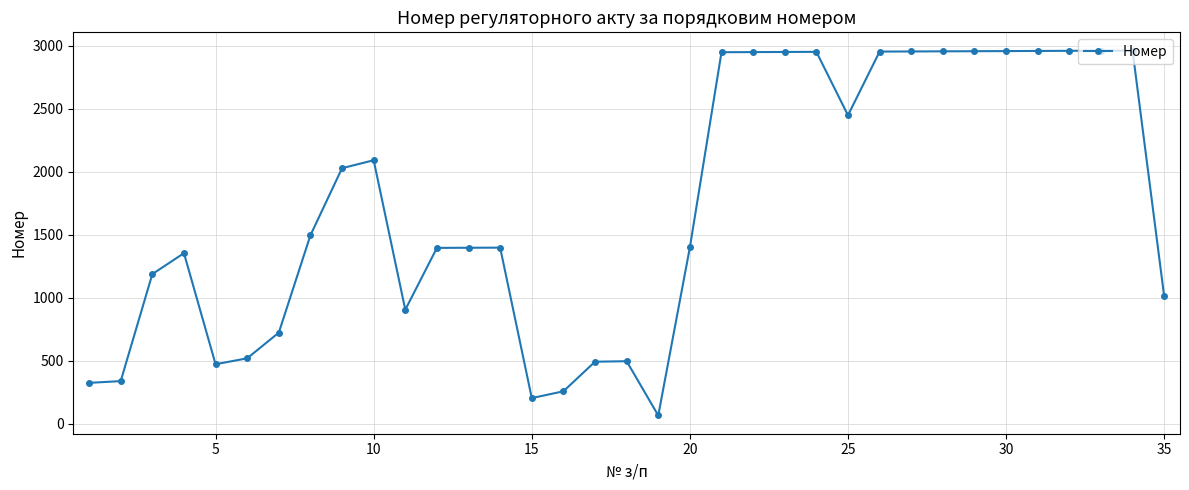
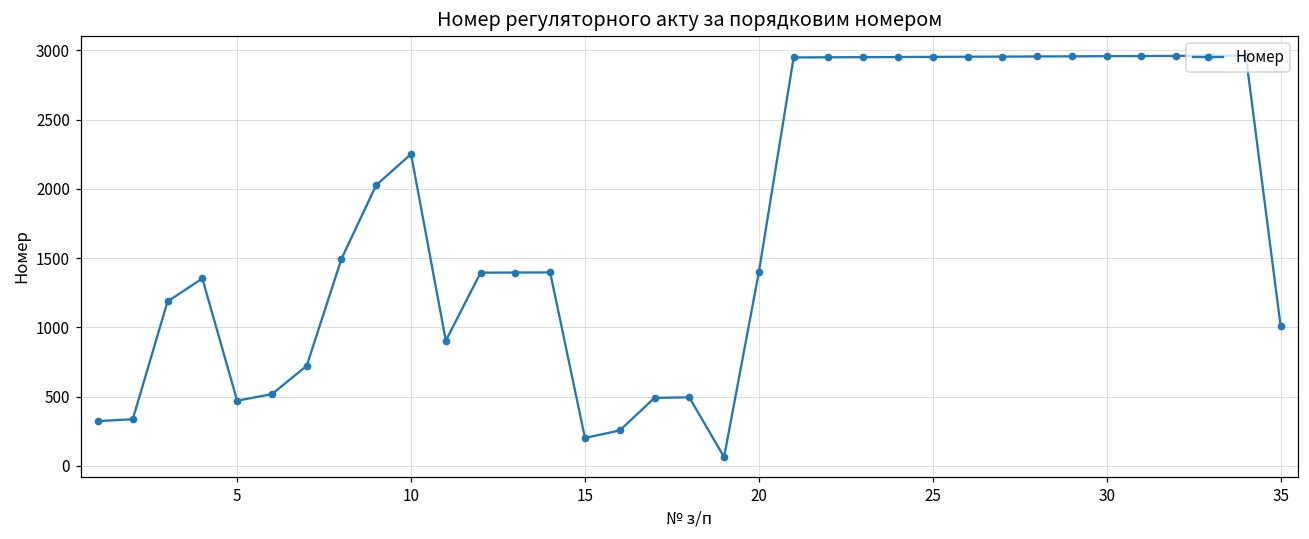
  {
    "5": 470,
-   "10": 2090,
+   "10": 2250,
    "15": 200,
    "20": 1400,
-   "25": 2450,
+   "25": 2950,
    "30": 2960,
    "35": 1010
  }
